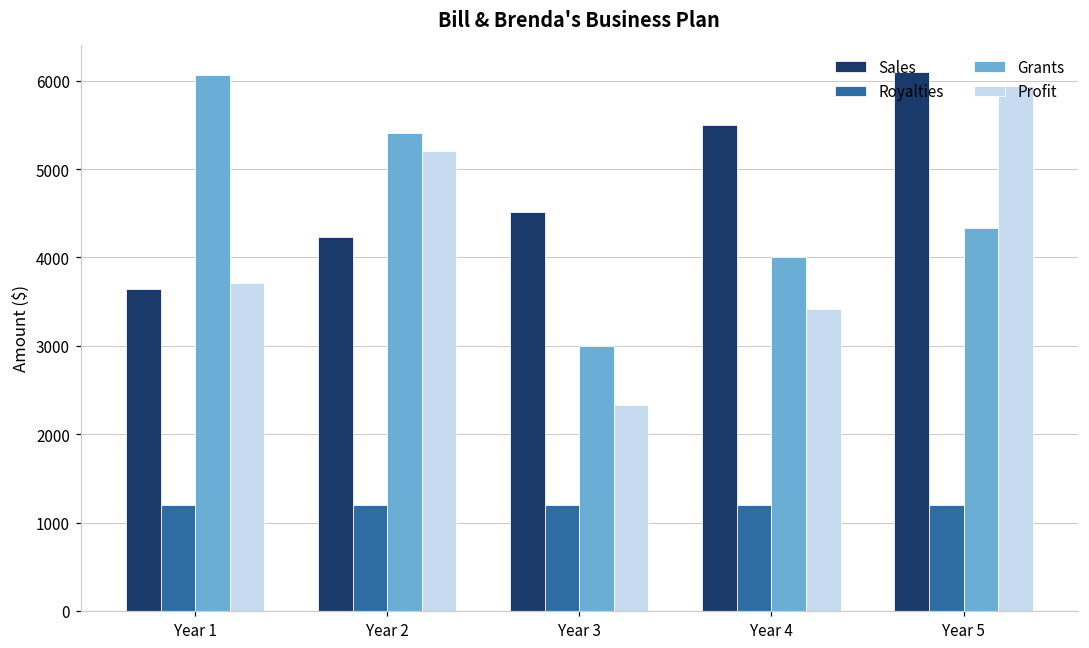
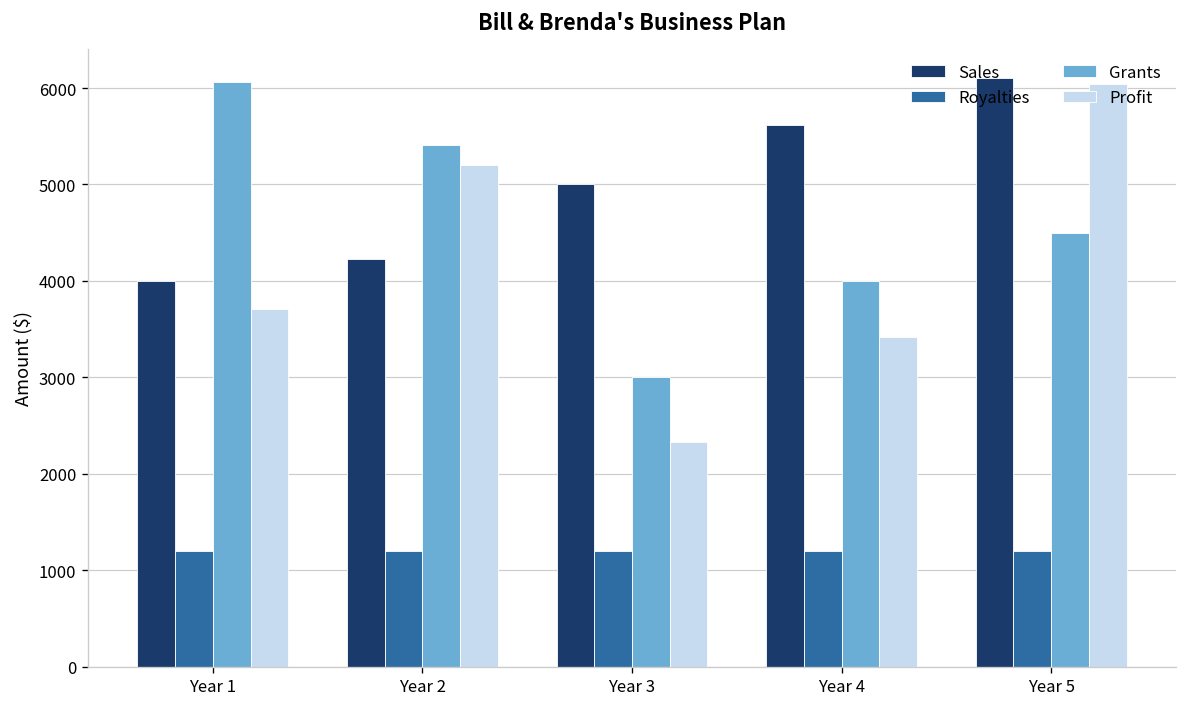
  {
    "Sales": {
-     "Year 1": 3600,
+     "Year 1": 4000,
      "Year 2": 4200,
-     "Year 3": 4500,
-     "Year 4": 5500,
+     "Year 3": 5000,
+     "Year 4": 5600,
      "Year 5": 6100
    },
    "Royalties": {
      "Year 1": 1200,
      "Year 2": 1200,
      "Year 3": 1200,
      "Year 4": 1200,
      "Year 5": 1200
    },
    "Grants": {
      "Year 1": 6100,
      "Year 2": 5400,
      "Year 3": 3000,
      "Year 4": 4000,
-     "Year 5": 4300
+     "Year 5": 4500
    },
    "Profit": {
      "Year 1": 3700,
      "Year 2": 5200,
      "Year 3": 2300,
      "Year 4": 3400,
-     "Year 5": 5900
+     "Year 5": 6000
    }
  }
